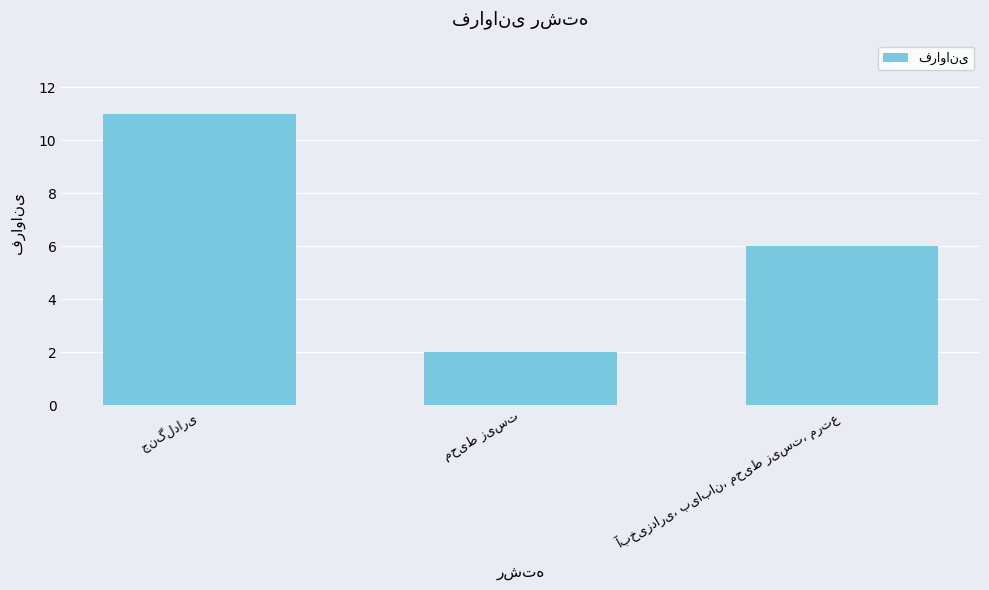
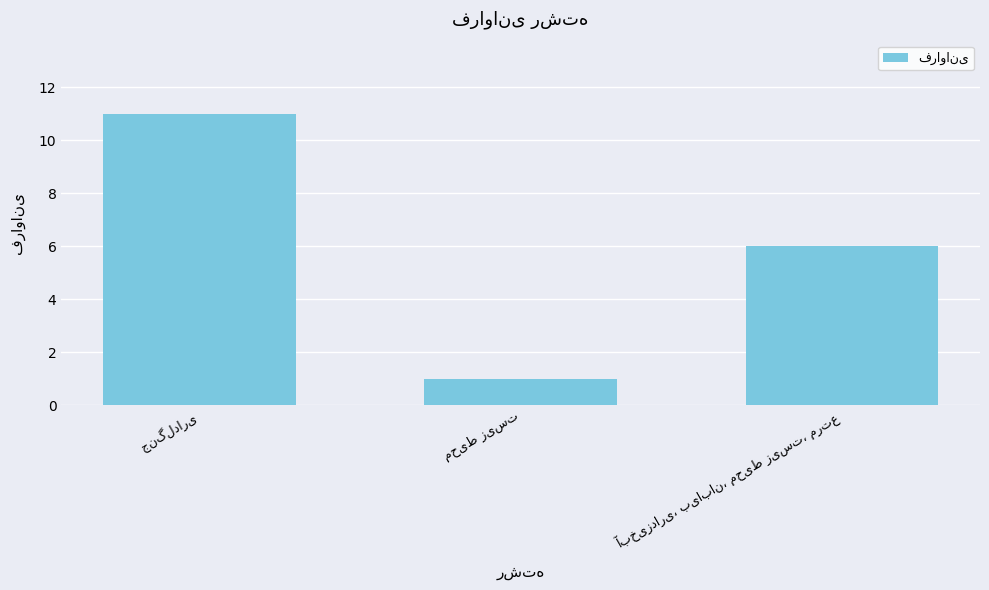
  {
    "جنگلداری": 11,
-   "محیط زیست": 2,
+   "محیط زیست": 1,
    "آبخیزداری، بیابان، محیط زیست، مرتع": 6
  }
